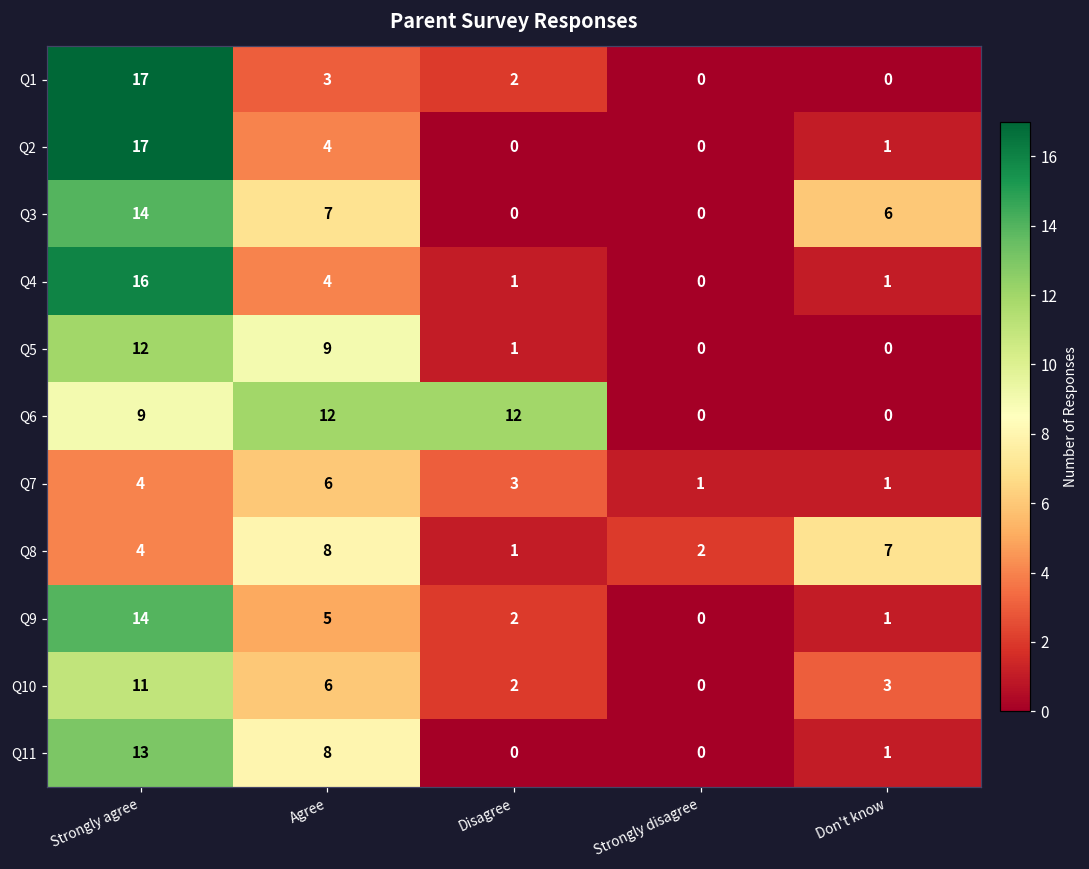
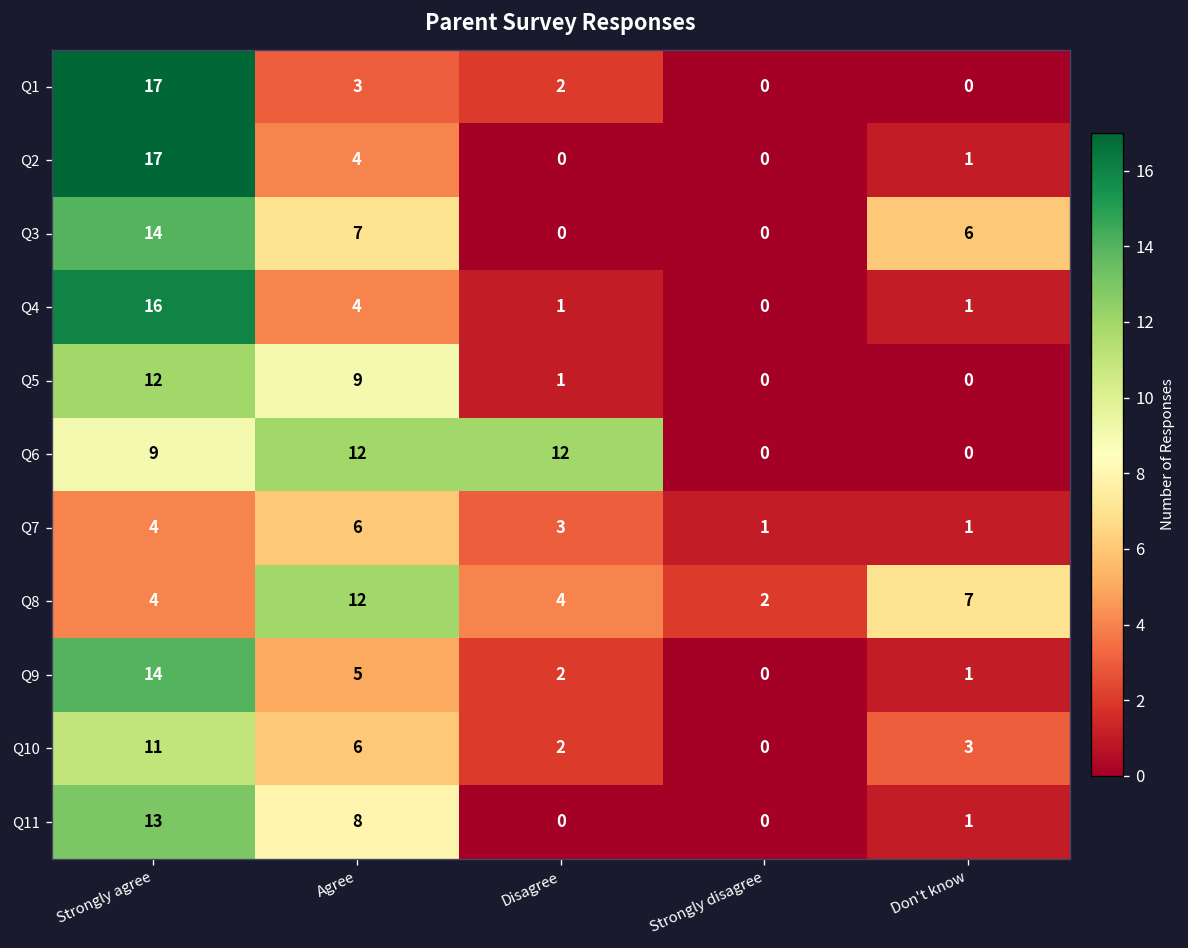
  {
    "Q1": {
      "Strongly agree": 17,
      "Agree": 3,
      "Disagree": 2,
      "Strongly disagree": 0,
      "Don't know": 0
    },
    "Q2": {
      "Strongly agree": 17,
      "Agree": 4,
      "Disagree": 0,
      "Strongly disagree": 0,
      "Don't know": 1
    },
    "Q3": {
      "Strongly agree": 14,
      "Agree": 7,
      "Disagree": 0,
      "Strongly disagree": 0,
      "Don't know": 6
    },
    "Q4": {
      "Strongly agree": 16,
      "Agree": 4,
      "Disagree": 1,
      "Strongly disagree": 0,
      "Don't know": 1
    },
    "Q5": {
      "Strongly agree": 12,
      "Agree": 9,
      "Disagree": 1,
      "Strongly disagree": 0,
      "Don't know": 0
    },
    "Q6": {
      "Strongly agree": 9,
      "Agree": 12,
      "Disagree": 12,
      "Strongly disagree": 0,
      "Don't know": 0
    },
    "Q7": {
      "Strongly agree": 4,
      "Agree": 6,
      "Disagree": 3,
      "Strongly disagree": 1,
      "Don't know": 1
    },
    "Q8": {
      "Strongly agree": 4,
-     "Agree": 8,
-     "Disagree": 1,
+     "Agree": 12,
+     "Disagree": 4,
      "Strongly disagree": 2,
      "Don't know": 7
    },
    "Q9": {
      "Strongly agree": 14,
      "Agree": 5,
      "Disagree": 2,
      "Strongly disagree": 0,
      "Don't know": 1
    },
    "Q10": {
      "Strongly agree": 11,
      "Agree": 6,
      "Disagree": 2,
      "Strongly disagree": 0,
      "Don't know": 3
    },
    "Q11": {
      "Strongly agree": 13,
      "Agree": 8,
      "Disagree": 0,
      "Strongly disagree": 0,
      "Don't know": 1
    }
  }
